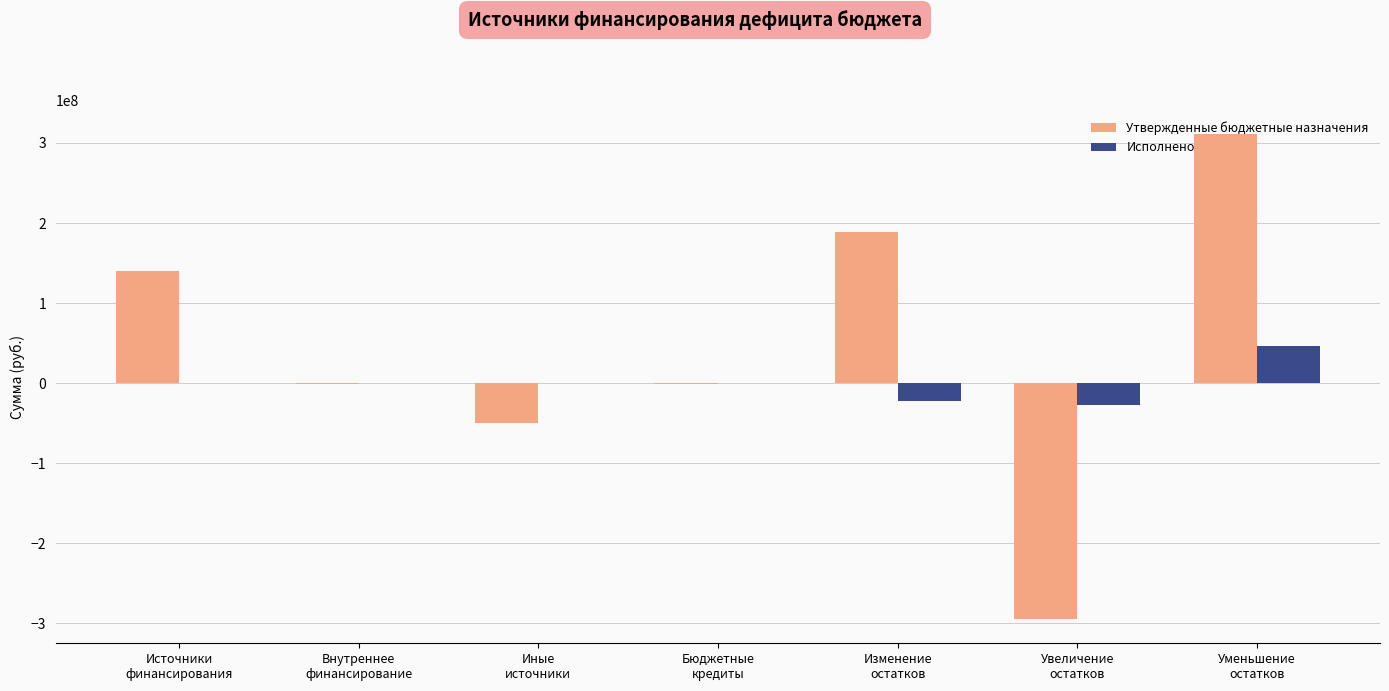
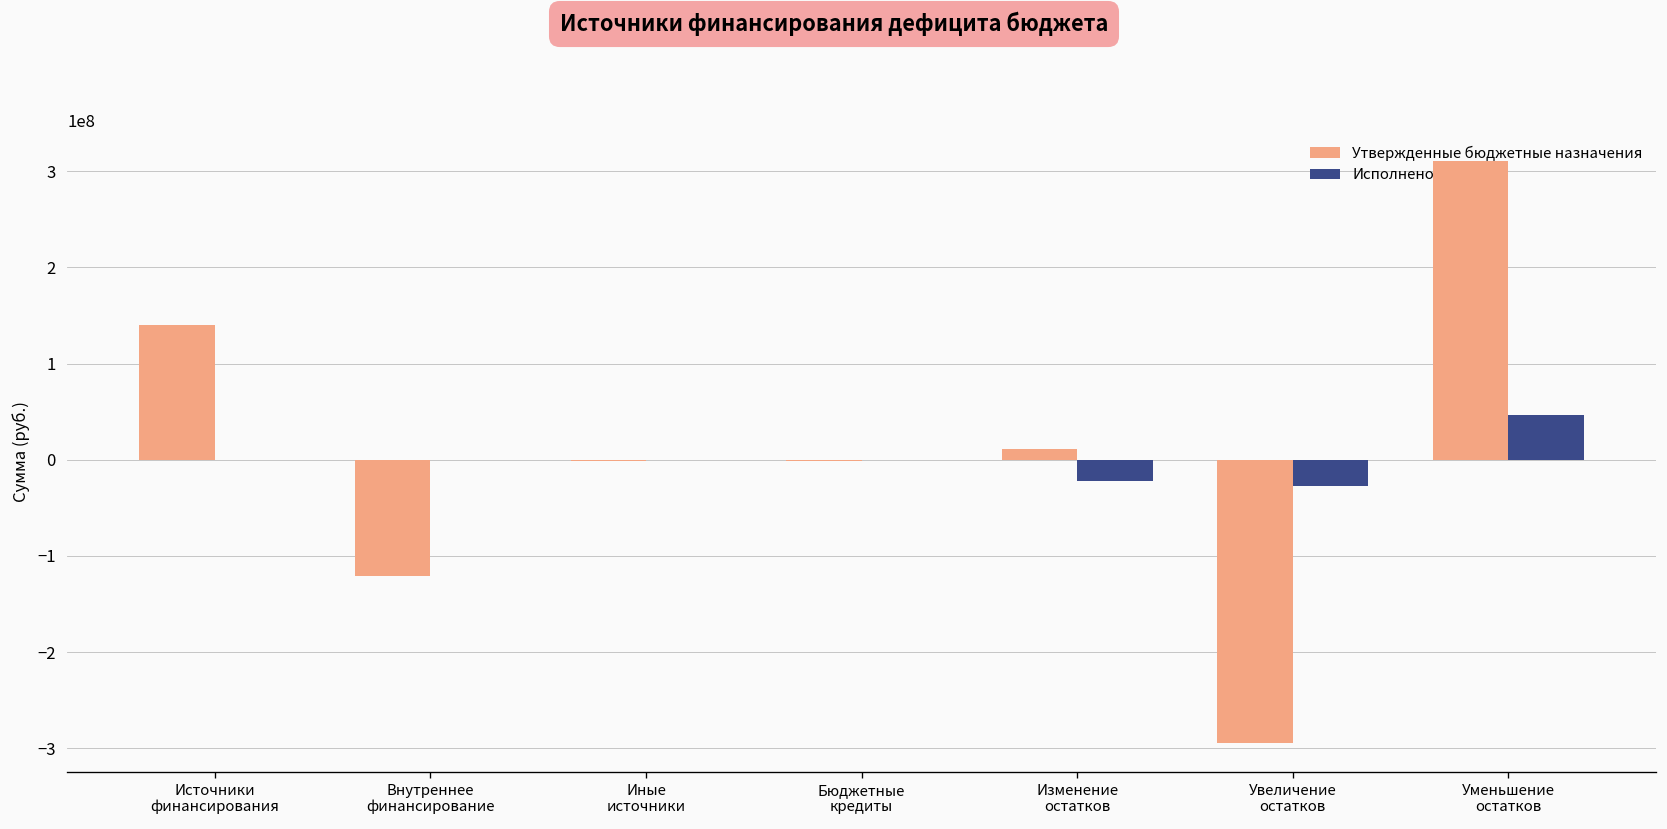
  {
    "Утвержденные бюджетные назначения": {
      "Источники финансирования": 140000000,
-     "Внутреннее финансирование": 0,
-     "Иные источники": -50000000,
-     "Изменение остатков": 190000000,
+     "Внутреннее финансирование": -120000000,
+     "Иные источники": 0,
+     "Изменение остатков": 10000000,
      "Увеличение остатков": -290000000,
      "Уменьшение остатков": 310000000
    },
    "Исполнено": {
      "Внутреннее финансирование": 0,
      "Иные источники": 0,
      "Бюджетные кредиты": 0,
      "Изменение остатков": -20000000,
      "Увеличение остатков": -30000000,
      "Уменьшение остатков": 50000000
    }
  }
